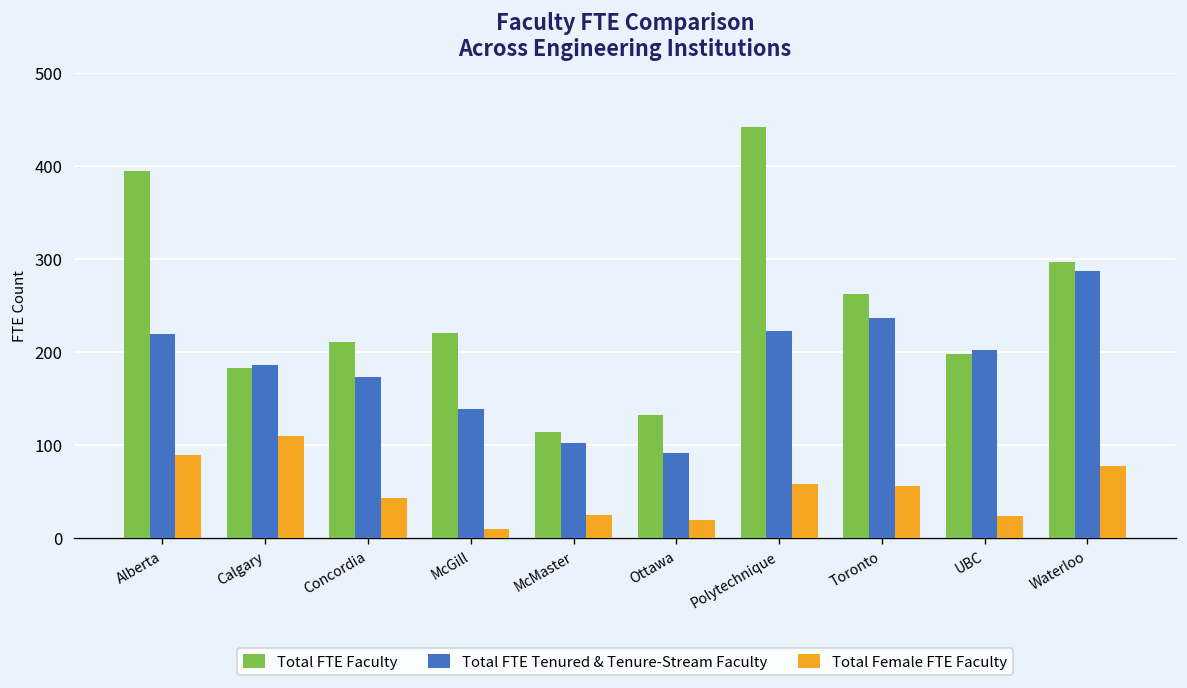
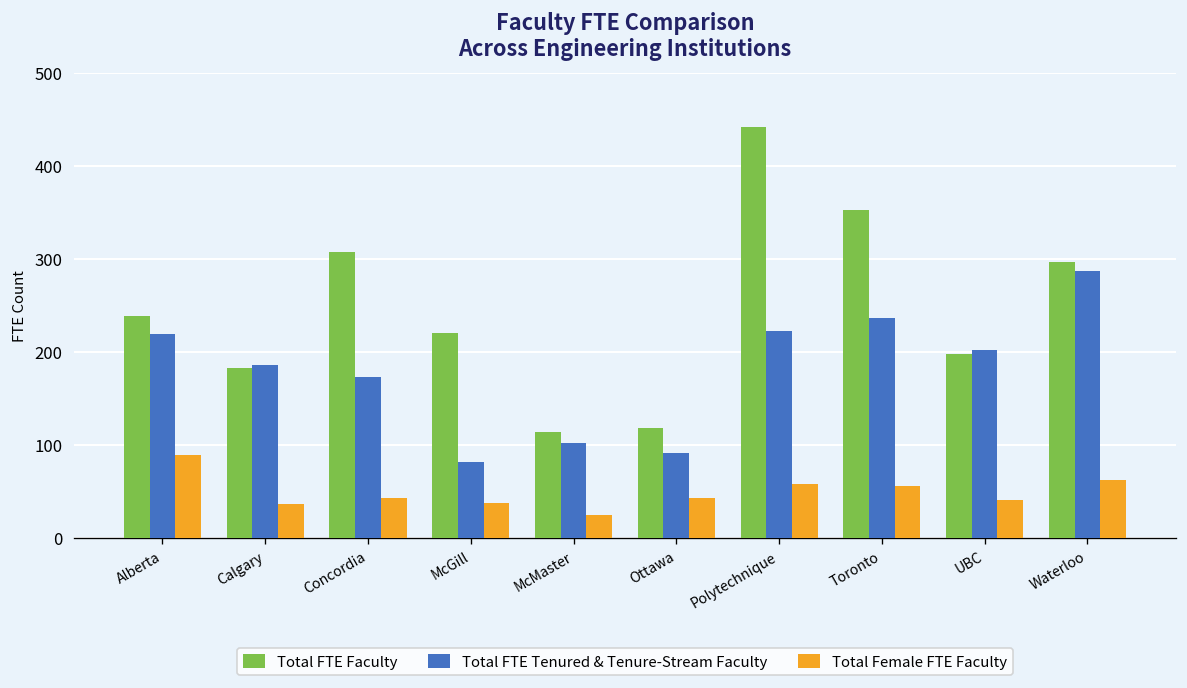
  {
    "Total FTE Faculty": {
-     "Alberta": 390,
+     "Alberta": 240,
      "Calgary": 180,
-     "Concordia": 210,
+     "Concordia": 310,
      "McGill": 220,
      "McMaster": 110,
-     "Ottawa": 130,
+     "Ottawa": 120,
      "Polytechnique": 440,
-     "Toronto": 260,
+     "Toronto": 350,
      "UBC": 200,
      "Waterloo": 300
    },
    "Total FTE Tenured & Tenure-Stream Faculty": {
      "Alberta": 220,
      "Calgary": 190,
      "Concordia": 170,
-     "McGill": 140,
+     "McGill": 80,
      "McMaster": 100,
      "Ottawa": 90,
      "Polytechnique": 220,
      "Toronto": 240,
      "UBC": 200,
      "Waterloo": 290
    },
    "Total Female FTE Faculty": {
      "Alberta": 90,
-     "Calgary": 110,
+     "Calgary": 40,
      "Concordia": 40,
-     "McGill": 10,
+     "McGill": 40,
      "McMaster": 20,
-     "Ottawa": 20,
+     "Ottawa": 40,
      "Polytechnique": 60,
      "Toronto": 60,
-     "UBC": 20,
-     "Waterloo": 80
+     "UBC": 40,
+     "Waterloo": 60
    }
  }
